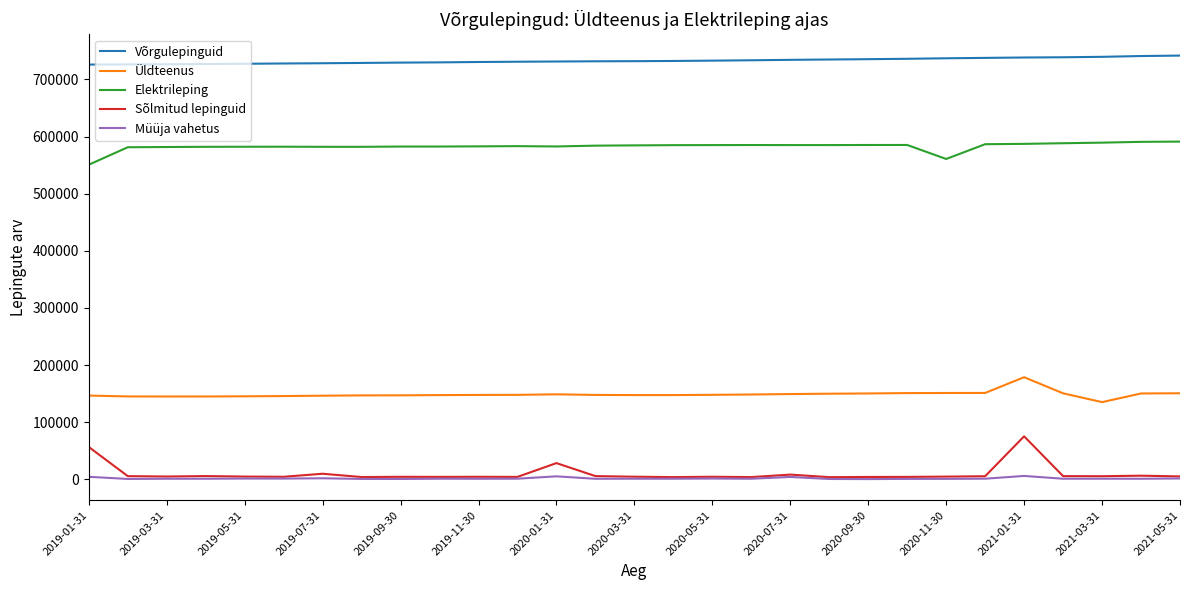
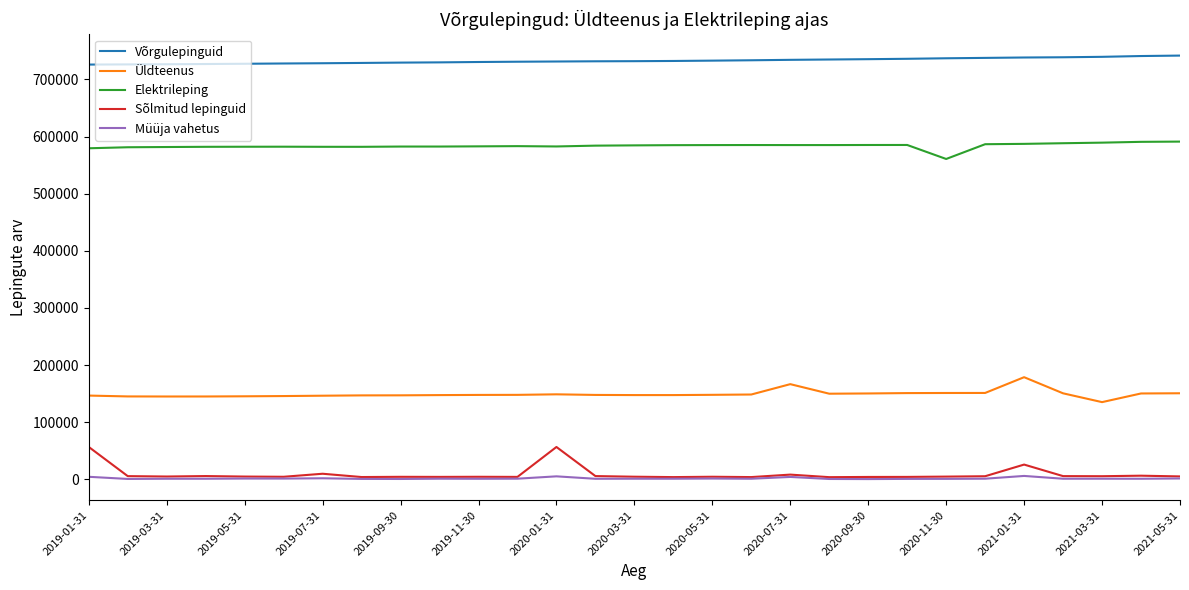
  {
    "Võrgulepinguid": {
      "2019-01-31": 730000,
      "2019-07-31": 730000,
      "2019-09-30": 730000,
      "2019-11-30": 730000,
      "2020-01-31": 730000,
      "2020-03-31": 730000,
      "2020-05-31": 730000,
      "2020-07-31": 730000,
      "2020-09-30": 740000,
      "2020-11-30": 740000,
      "2021-01-31": 740000,
      "2021-03-31": 740000,
      "2021-05-31": 740000
    },
    "Üldteenus": {
      "2019-01-31": 150000,
      "2019-03-31": 140000,
      "2019-05-31": 150000,
      "2019-07-31": 150000,
      "2019-09-30": 150000,
      "2019-11-30": 150000,
      "2020-01-31": 150000,
      "2020-03-31": 150000,
      "2020-05-31": 150000,
-     "2020-07-31": 150000,
+     "2020-07-31": 170000,
      "2020-09-30": 150000,
      "2020-11-30": 150000,
      "2021-01-31": 180000,
      "2021-03-31": 140000,
      "2021-05-31": 150000
    },
    "Elektrileping": {
-     "2019-01-31": 550000,
+     "2019-01-31": 580000,
      "2019-03-31": 580000,
      "2019-05-31": 580000,
      "2019-07-31": 580000,
      "2019-09-30": 580000,
      "2019-11-30": 580000,
      "2020-01-31": 580000,
      "2020-03-31": 580000,
      "2020-05-31": 590000,
      "2020-07-31": 590000,
      "2020-09-30": 590000,
      "2020-11-30": 560000,
      "2021-01-31": 590000,
      "2021-03-31": 590000,
      "2021-05-31": 590000
    },
    "Sõlmitud lepinguid": {
      "2019-01-31": 60000,
      "2019-07-31": 10000,
-     "2020-01-31": 30000,
-     "2021-01-31": 80000
+     "2020-01-31": 60000,
+     "2021-01-31": 30000
    },
    "Müüja vahetus": {
      "2019-01-31": 0,
      "2019-07-31": 0,
      "2020-01-31": 10000,
      "2021-01-31": 10000
    }
  }
